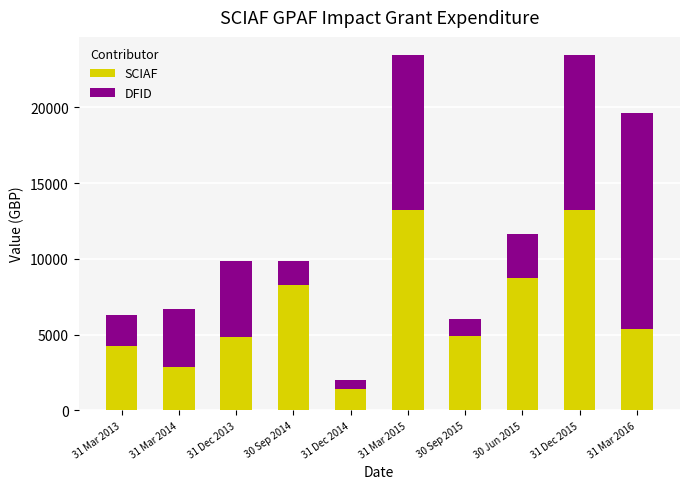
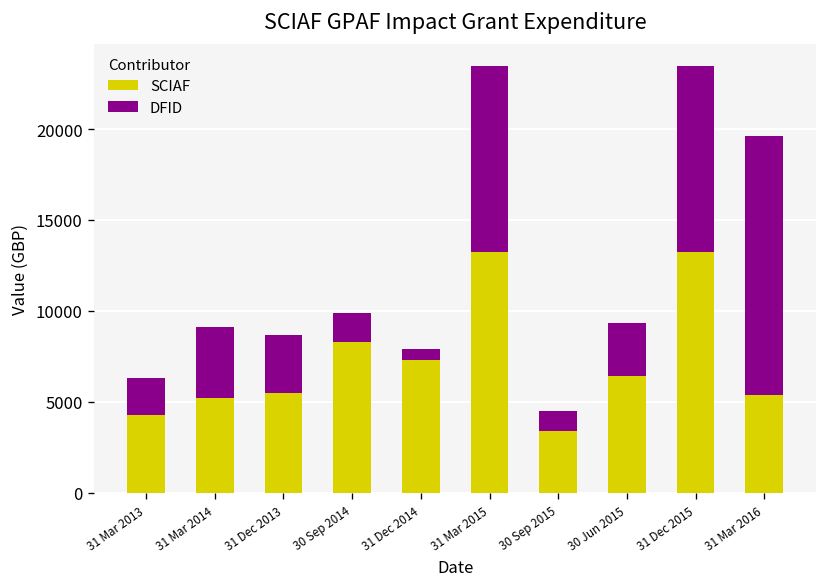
  {
    "SCIAF": {
      "31 Mar 2013": 4300,
-     "31 Mar 2014": 2800,
-     "31 Dec 2013": 4900,
+     "31 Mar 2014": 5200,
+     "31 Dec 2013": 5500,
      "30 Sep 2014": 8300,
-     "31 Dec 2014": 1400,
+     "31 Dec 2014": 7300,
      "31 Mar 2015": 13300,
-     "30 Sep 2015": 4900,
-     "30 Jun 2015": 8700,
+     "30 Sep 2015": 3400,
+     "30 Jun 2015": 6400,
      "31 Dec 2015": 13300,
      "31 Mar 2016": 5300
    },
    "DFID": {
      "31 Mar 2013": 2100,
      "31 Mar 2014": 3900,
-     "31 Dec 2013": 5000,
+     "31 Dec 2013": 3200,
      "30 Sep 2014": 1600,
      "31 Dec 2014": 600,
      "31 Mar 2015": 10200,
      "30 Sep 2015": 1100,
      "30 Jun 2015": 2900,
      "31 Dec 2015": 10200,
      "31 Mar 2016": 14300
    }
  }
